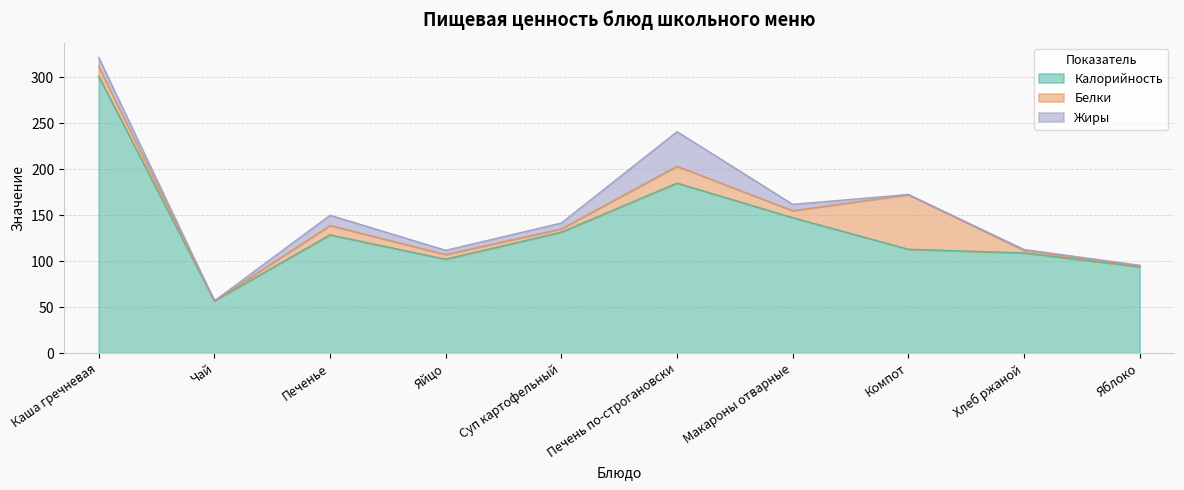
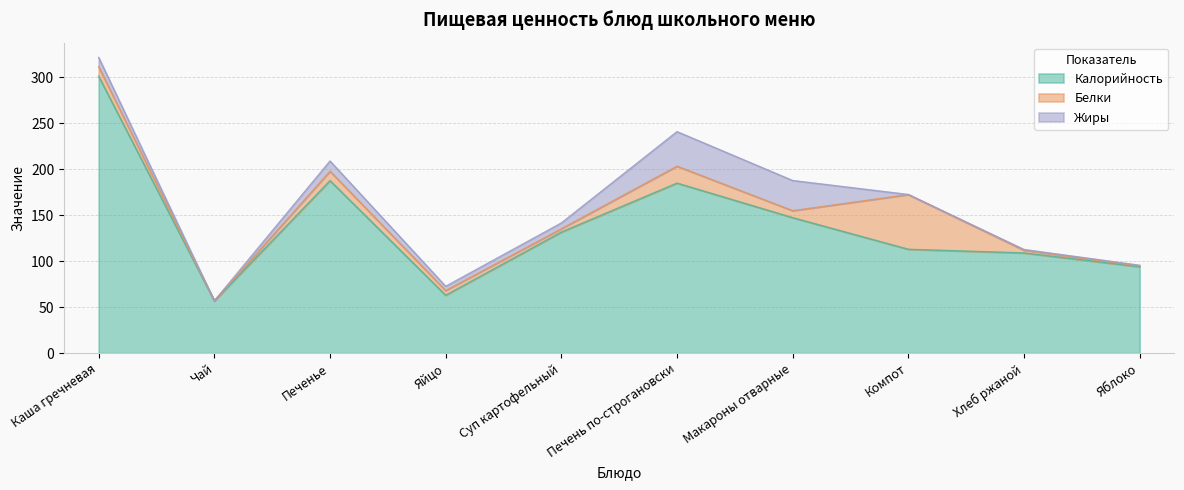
  {
    "Калорийность": {
      "Каша гречневая": 300,
-     "Печенье": 130,
-     "Яйцо": 100,
+     "Печенье": 190,
+     "Яйцо": 60,
      "Суп картофельный": 130,
      "Печень по-строгановски": 190,
      "Макароны отварные": 150,
      "Компот": 110,
      "Хлеб ржаной": 110
    },
    "Белки": {
      "Каша гречневая": 10,
      "Печенье": 10,
      "Яйцо": 10,
      "Суп картофельный": 0,
      "Печень по-строгановски": 20,
      "Макароны отварные": 10
    },
    "Жиры": {
      "Каша гречневая": 10,
      "Печенье": 10,
      "Яйцо": 0,
      "Суп картофельный": 10,
      "Печень по-строгановски": 40,
-     "Макароны отварные": 10
+     "Макароны отварные": 30
    }
  }
